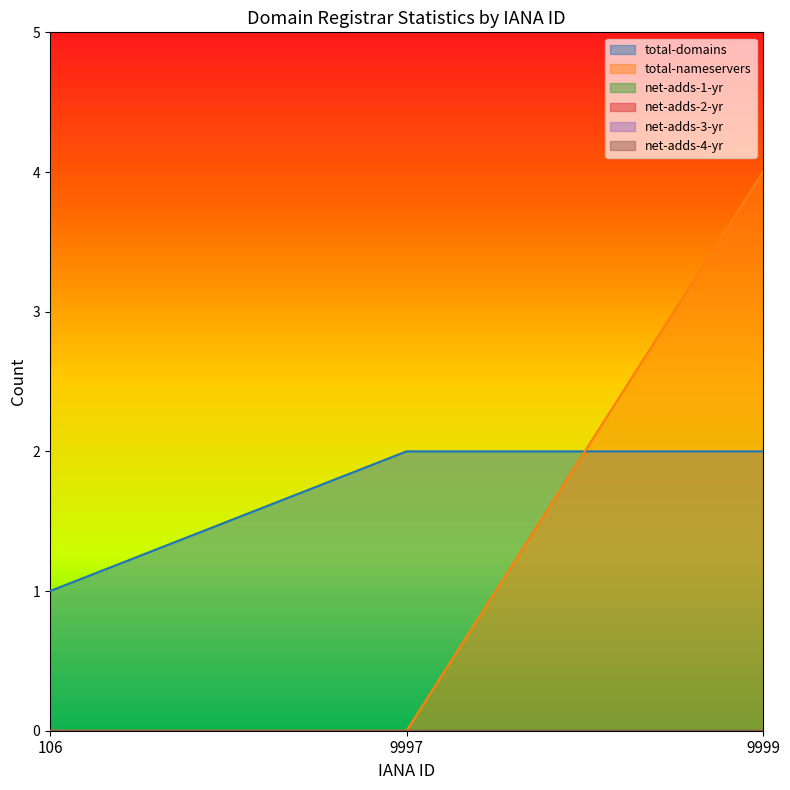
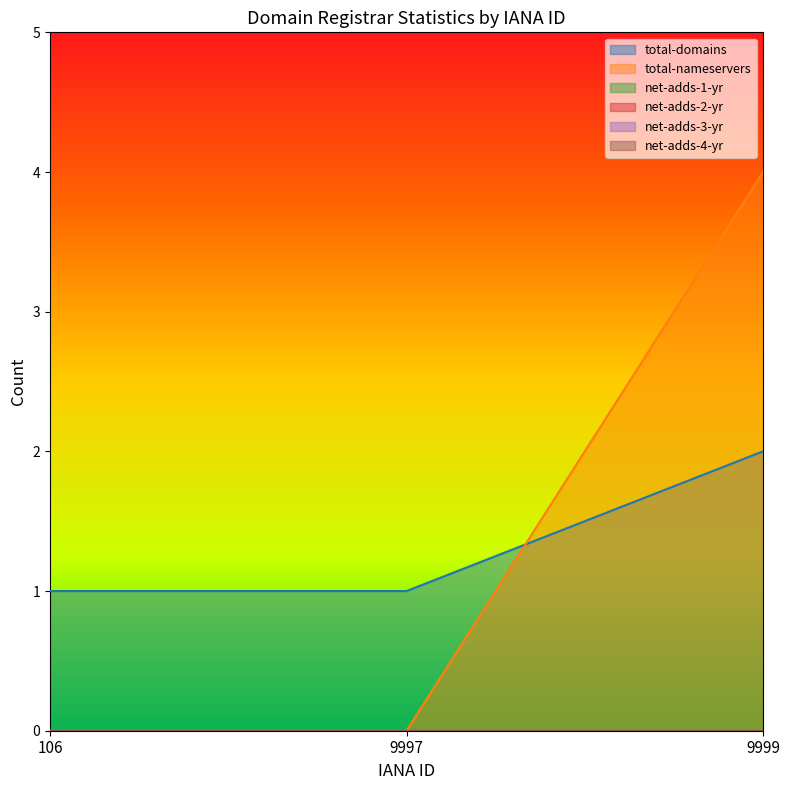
  {
    "total-domains": {
      "106": 1,
-     "9997": 2,
+     "9997": 1,
      "9999": 2
    },
    "total-nameservers": {
      "9999": 4
    },
    "net-adds-4-yr": {
      "9999": 0
    }
  }
